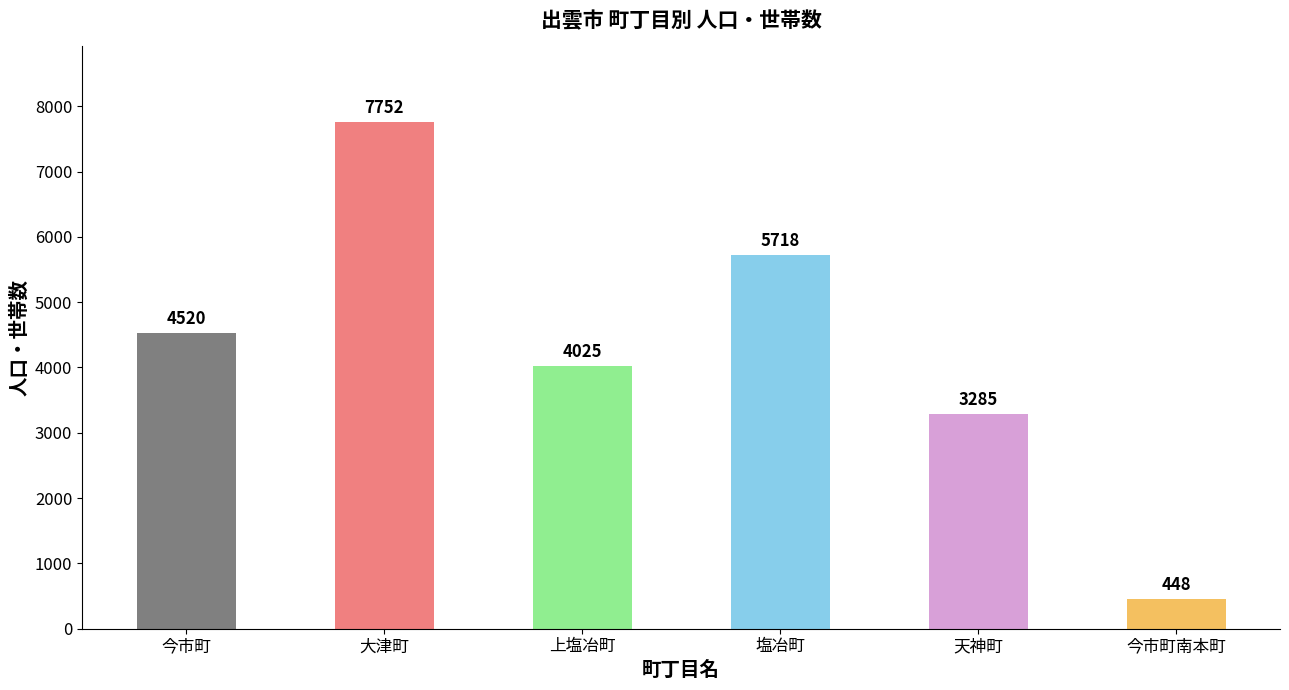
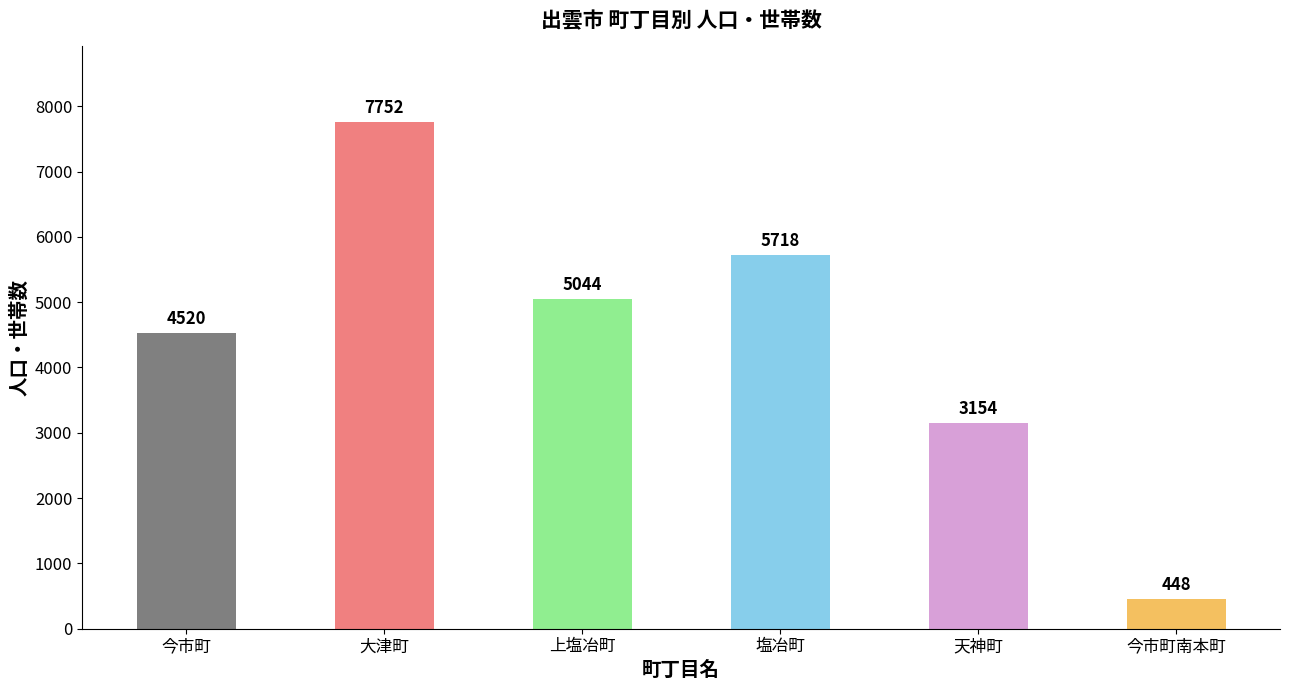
  {
    "今市町": 4520,
    "大津町": 7752,
-   "上塩冶町": 4025,
+   "上塩冶町": 5044,
    "塩冶町": 5718,
-   "天神町": 3285,
+   "天神町": 3154,
    "今市町南本町": 448
  }
